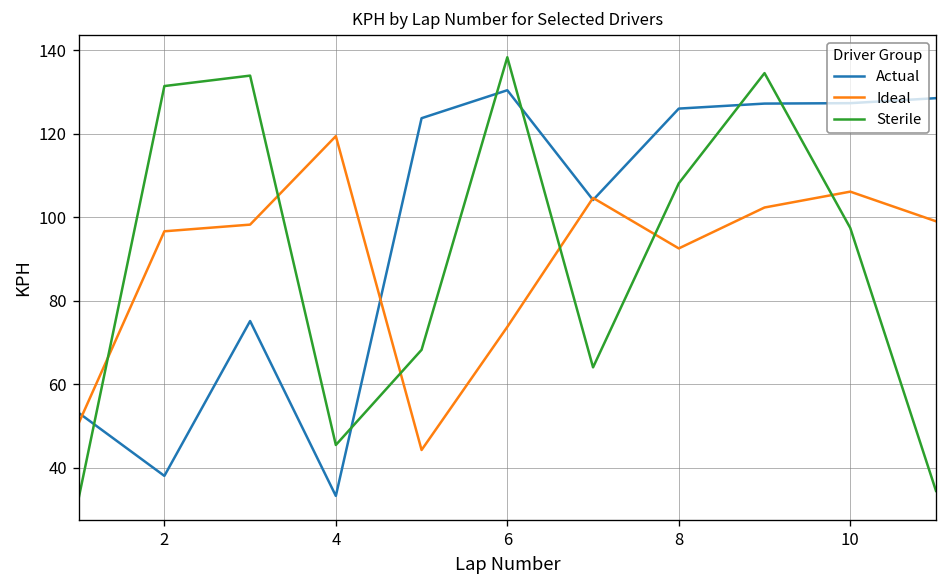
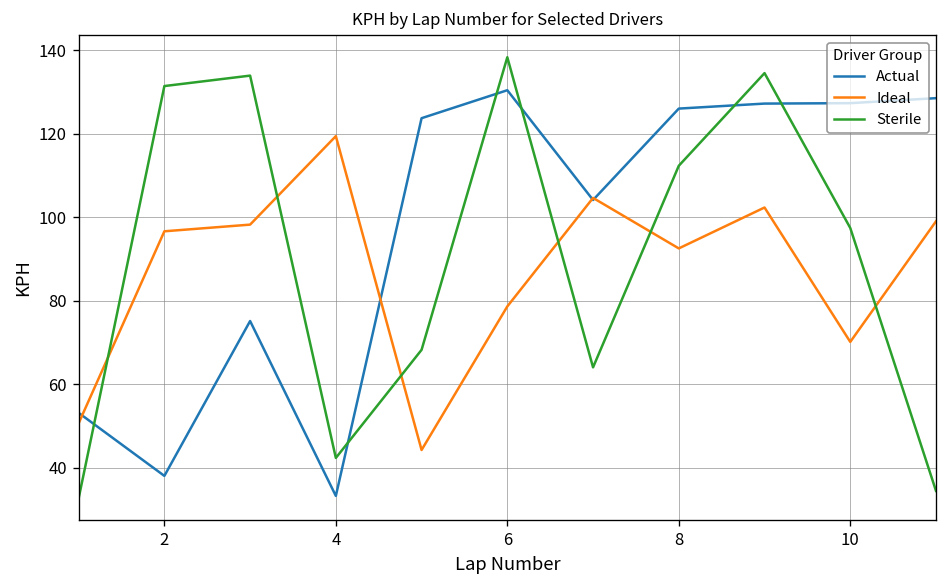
  {
    "Actual": {
      "2": 38,
      "4": 33,
      "6": 130,
      "8": 126
    },
    "Ideal": {
      "2": 97,
      "4": 119,
-     "6": 74,
+     "6": 79,
      "8": 93,
-     "10": 106
+     "10": 70
    },
    "Sterile": {
      "2": 131,
-     "4": 45,
+     "4": 42,
      "6": 138,
-     "8": 108,
+     "8": 112,
      "10": 97
    }
  }
